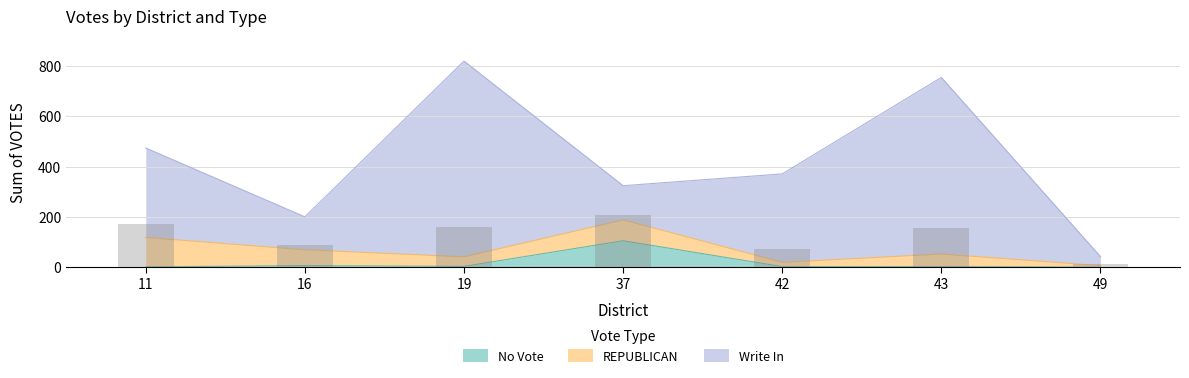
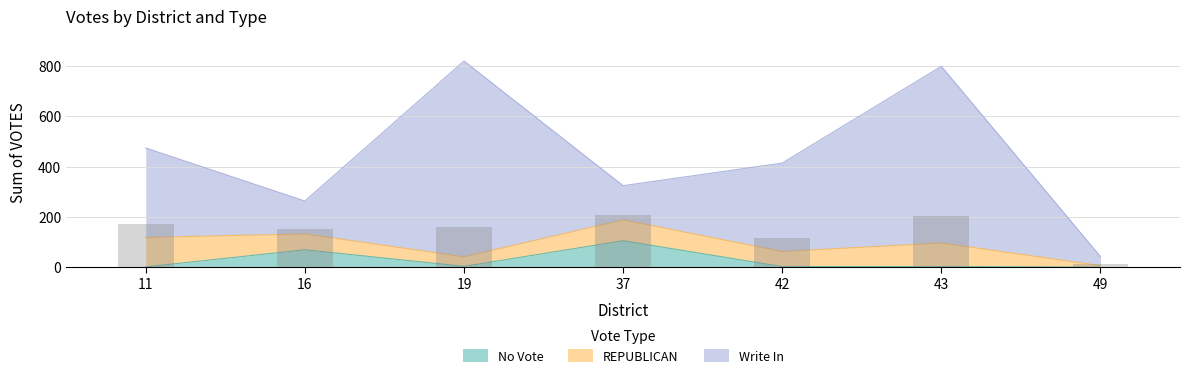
  {
    "No Vote": {
      "11": 0,
-     "16": 10,
+     "16": 70,
      "19": 0,
      "37": 110,
      "42": 0,
      "43": 0
    },
    "REPUBLICAN": {
      "11": 120,
      "16": 60,
      "19": 40,
      "37": 80,
-     "42": 20,
-     "43": 50
+     "42": 60,
+     "43": 90
    }
  }
